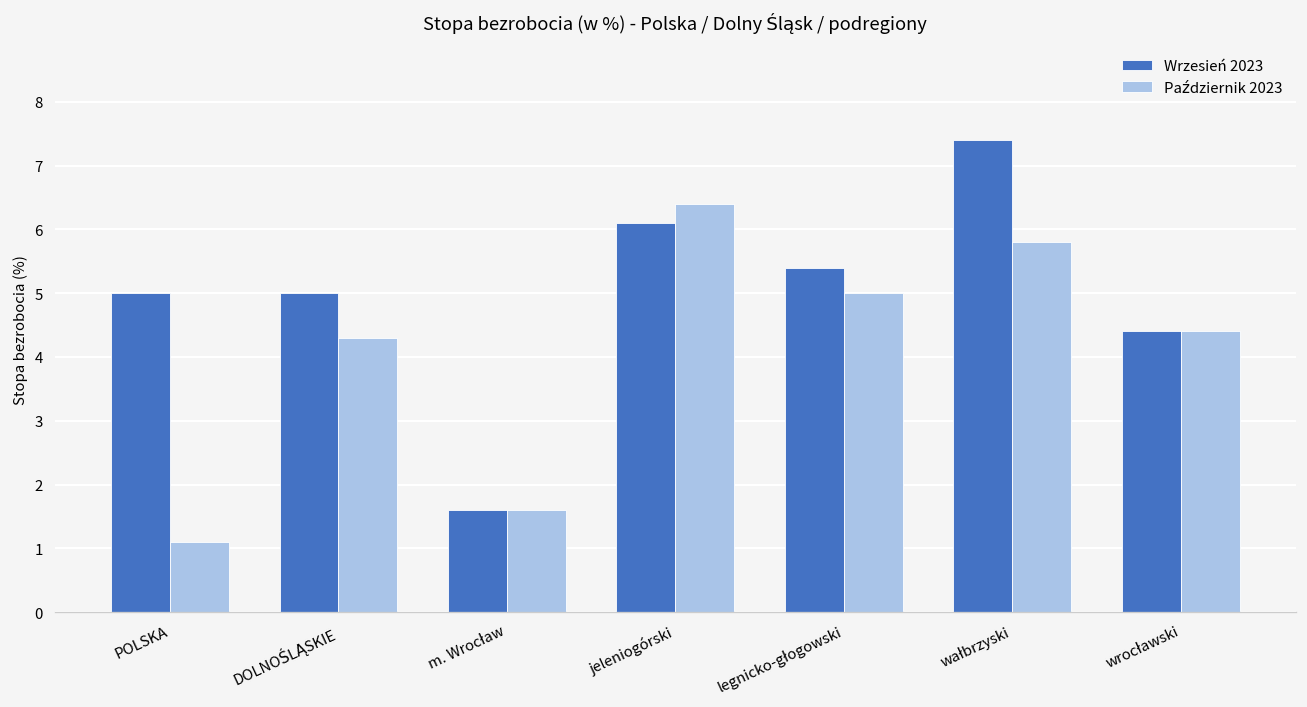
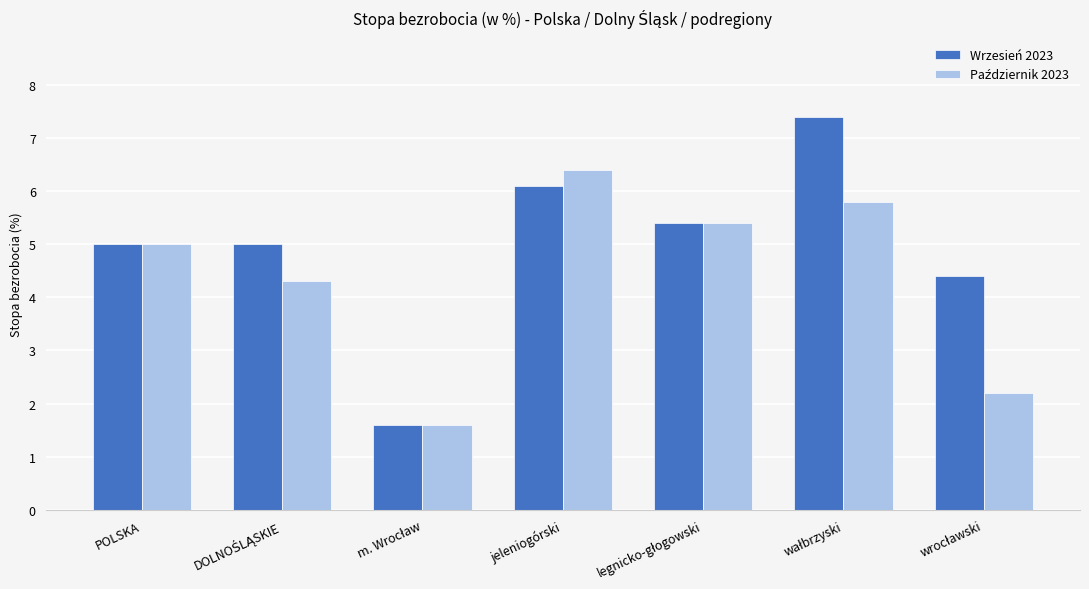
  {
    "Wrzesień 2023": {
      "POLSKA": 5.0,
      "DOLNOŚLĄSKIE": 5.0,
      "m. Wrocław": 1.6,
      "jeleniogórski": 6.1,
      "legnicko-głogowski": 5.4,
      "wałbrzyski": 7.4,
      "wrocławski": 4.4
    },
    "Październik 2023": {
-     "POLSKA": 1.1,
+     "POLSKA": 5.0,
      "DOLNOŚLĄSKIE": 4.3,
      "m. Wrocław": 1.6,
      "jeleniogórski": 6.4,
-     "legnicko-głogowski": 5.0,
+     "legnicko-głogowski": 5.4,
      "wałbrzyski": 5.8,
-     "wrocławski": 4.4
+     "wrocławski": 2.2
    }
  }
